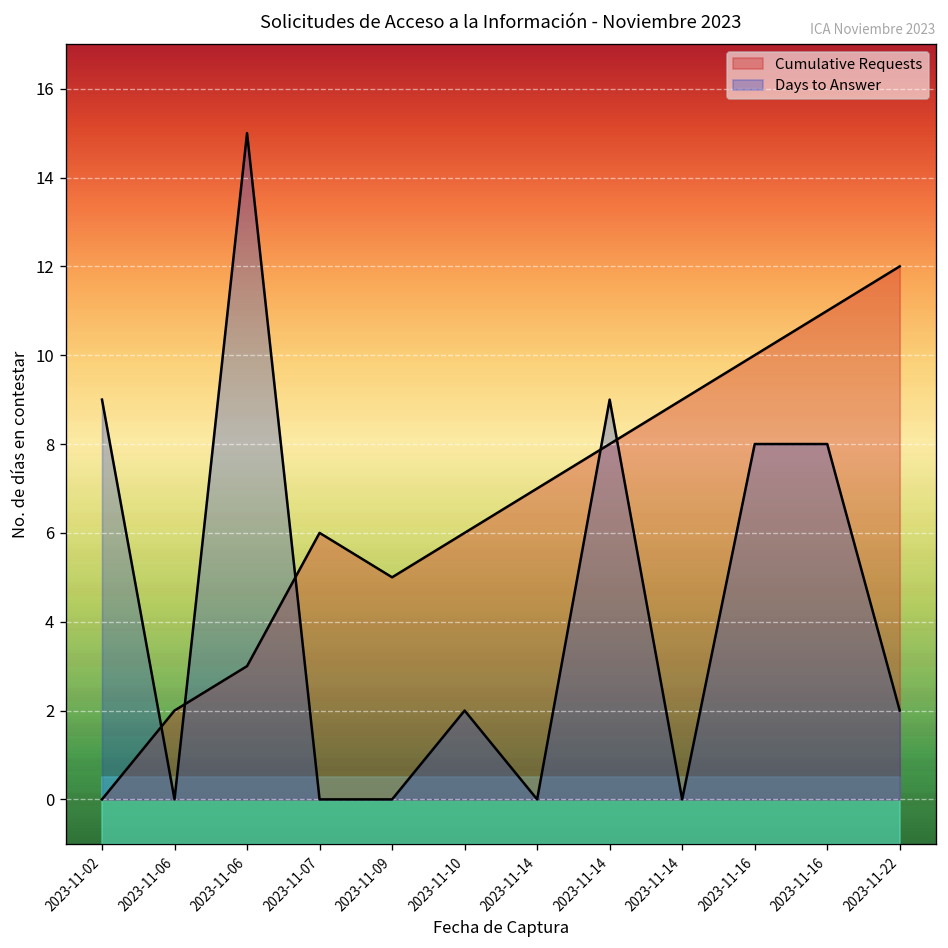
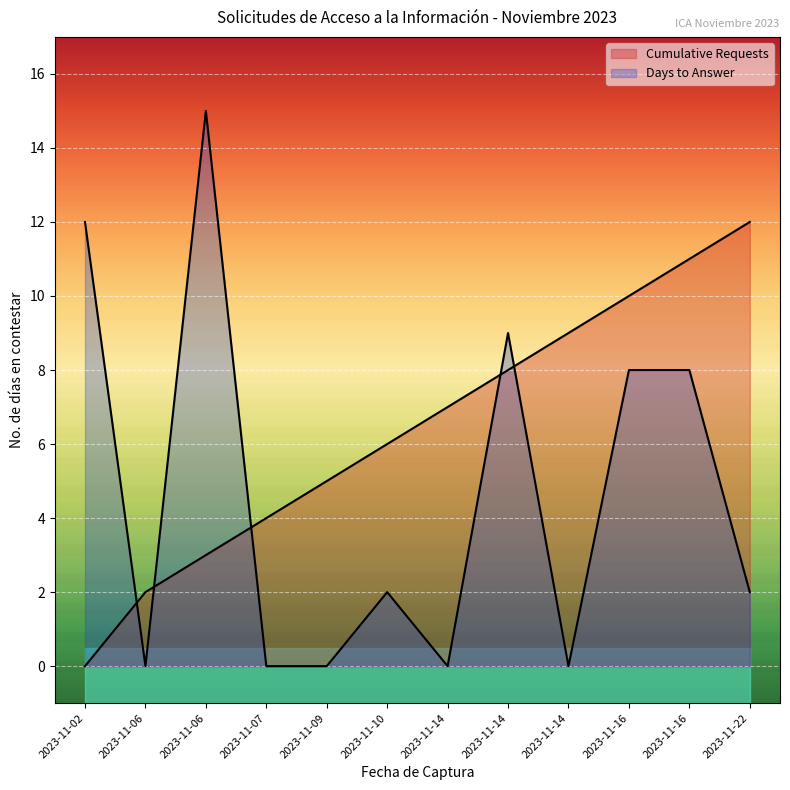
  {
    "Cumulative Requests": {
      "2023-11-02": 0,
-     "2023-11-07": 6,
+     "2023-11-07": 4,
      "2023-11-09": 5,
      "2023-11-10": 6,
      "2023-11-22": 12
    },
    "Days to Answer": {
-     "2023-11-02": 9,
+     "2023-11-02": 12,
      "2023-11-07": 0,
      "2023-11-09": 0,
      "2023-11-10": 2,
      "2023-11-22": 2
    }
  }
